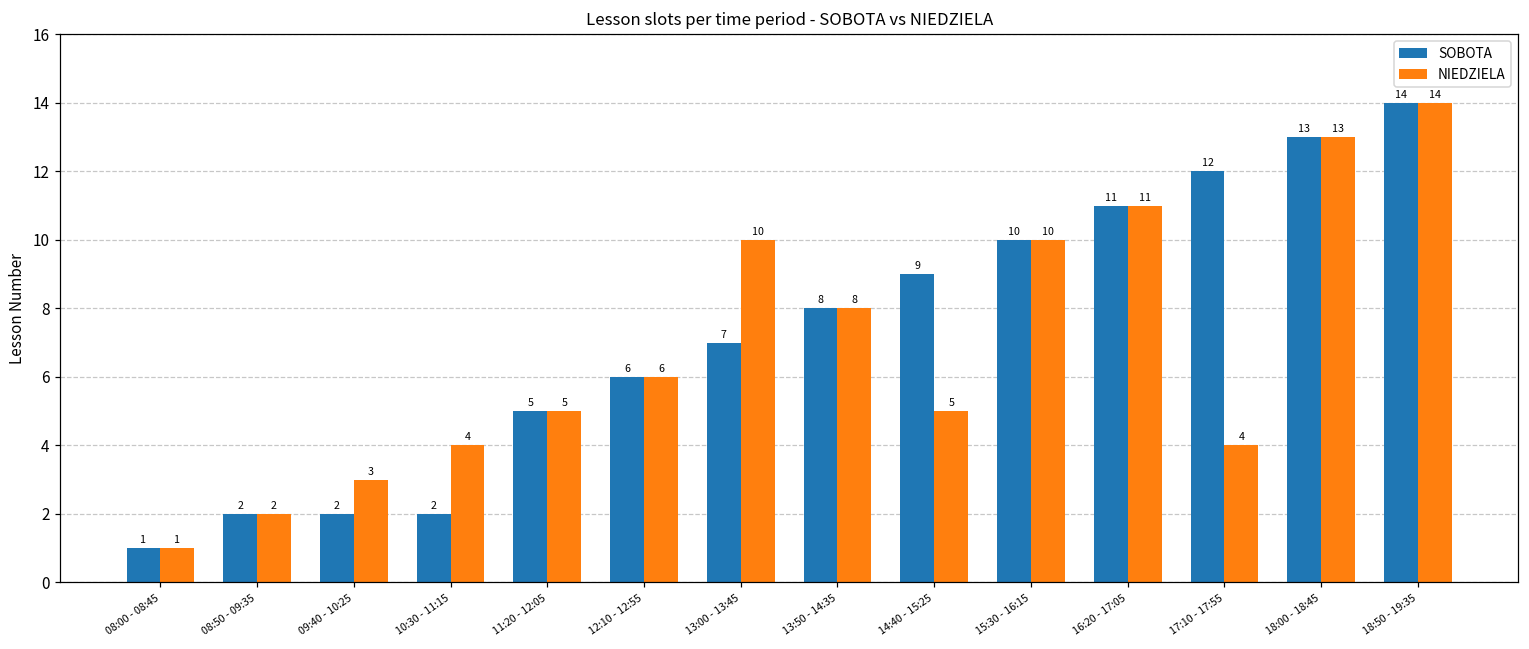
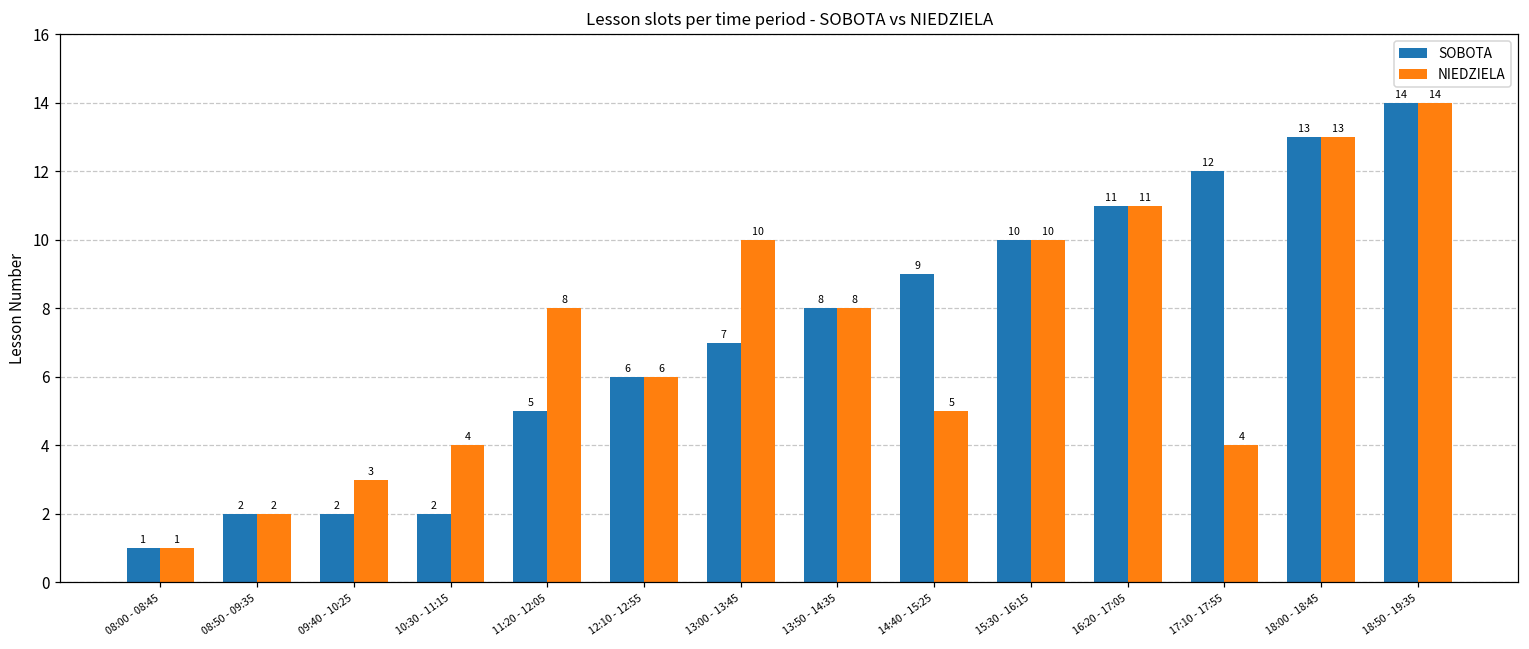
  {
    "SOBOTA": {
      "08:00 - 08:45": 1,
      "08:50 - 09:35": 2,
      "09:40 - 10:25": 2,
      "10:30 - 11:15": 2,
      "11:20 - 12:05": 5,
      "12:10 - 12:55": 6,
      "13:00 - 13:45": 7,
      "13:50 - 14:35": 8,
      "14:40 - 15:25": 9,
      "15:30 - 16:15": 10,
      "16:20 - 17:05": 11,
      "17:10 - 17:55": 12,
      "18:00 - 18:45": 13,
      "18:50 - 19:35": 14
    },
    "NIEDZIELA": {
      "08:00 - 08:45": 1,
      "08:50 - 09:35": 2,
      "09:40 - 10:25": 3,
      "10:30 - 11:15": 4,
-     "11:20 - 12:05": 5,
+     "11:20 - 12:05": 8,
      "12:10 - 12:55": 6,
      "13:00 - 13:45": 10,
      "13:50 - 14:35": 8,
      "14:40 - 15:25": 5,
      "15:30 - 16:15": 10,
      "16:20 - 17:05": 11,
      "17:10 - 17:55": 4,
      "18:00 - 18:45": 13,
      "18:50 - 19:35": 14
    }
  }
